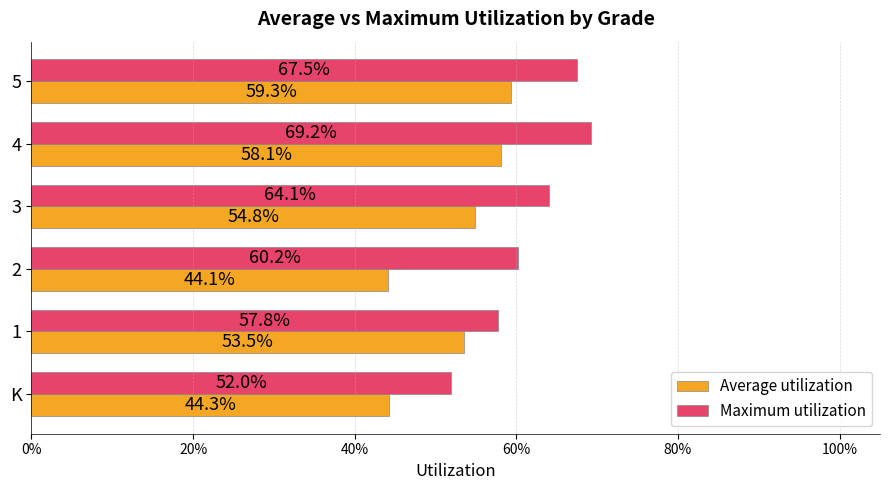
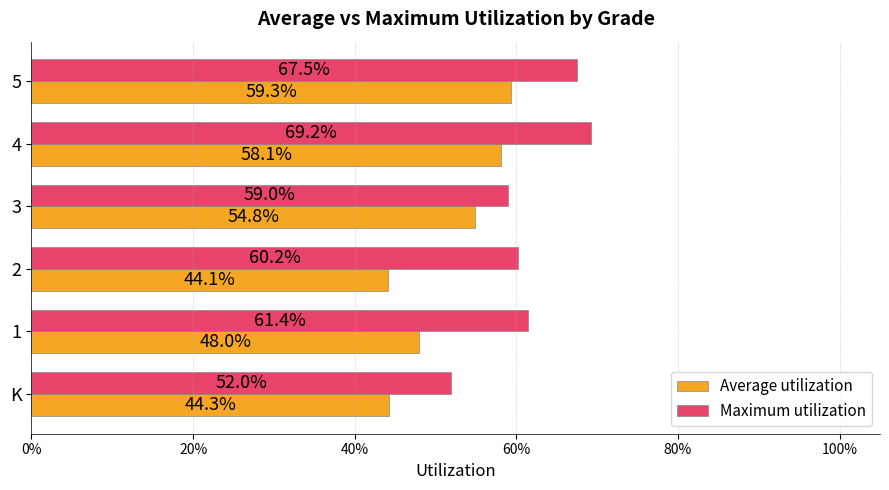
  {
    "Average utilization": {
      "5": "59.3%",
      "4": "58.1%",
      "3": "54.8%",
      "2": "44.1%",
-     "1": "53.5%",
+     "1": "48.0%",
      "K": "44.3%"
    },
    "Maximum utilization": {
      "5": "67.5%",
      "4": "69.2%",
-     "3": "64.1%",
+     "3": "59.0%",
      "2": "60.2%",
-     "1": "57.8%",
+     "1": "61.4%",
      "K": "52.0%"
    }
  }
